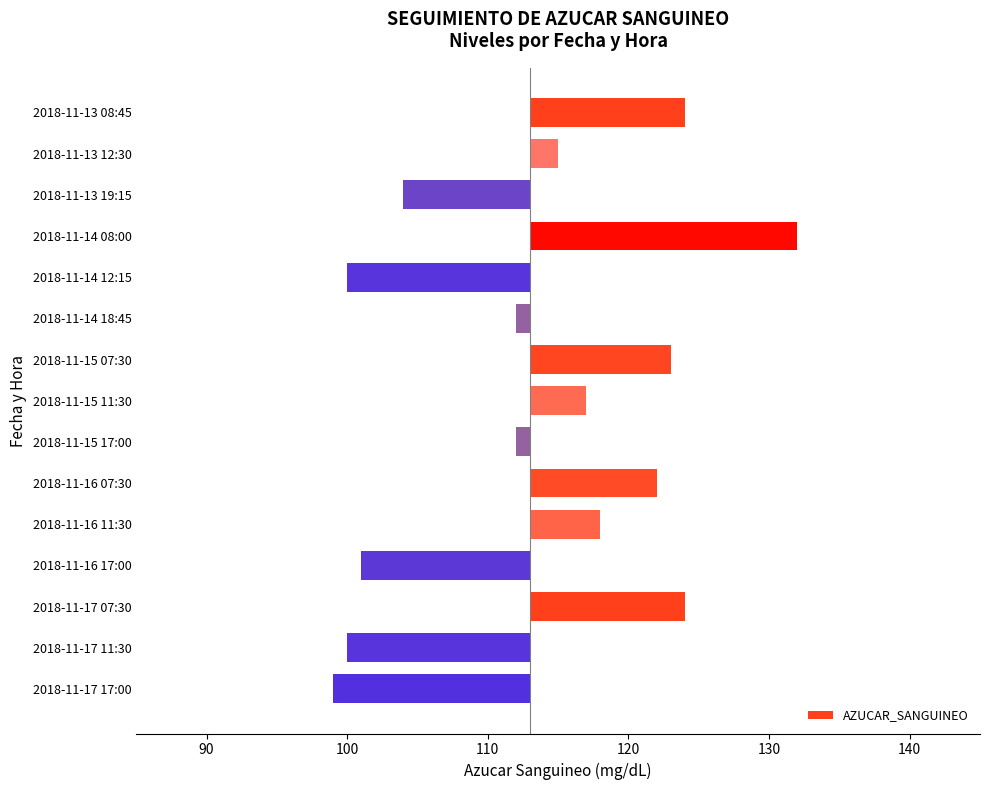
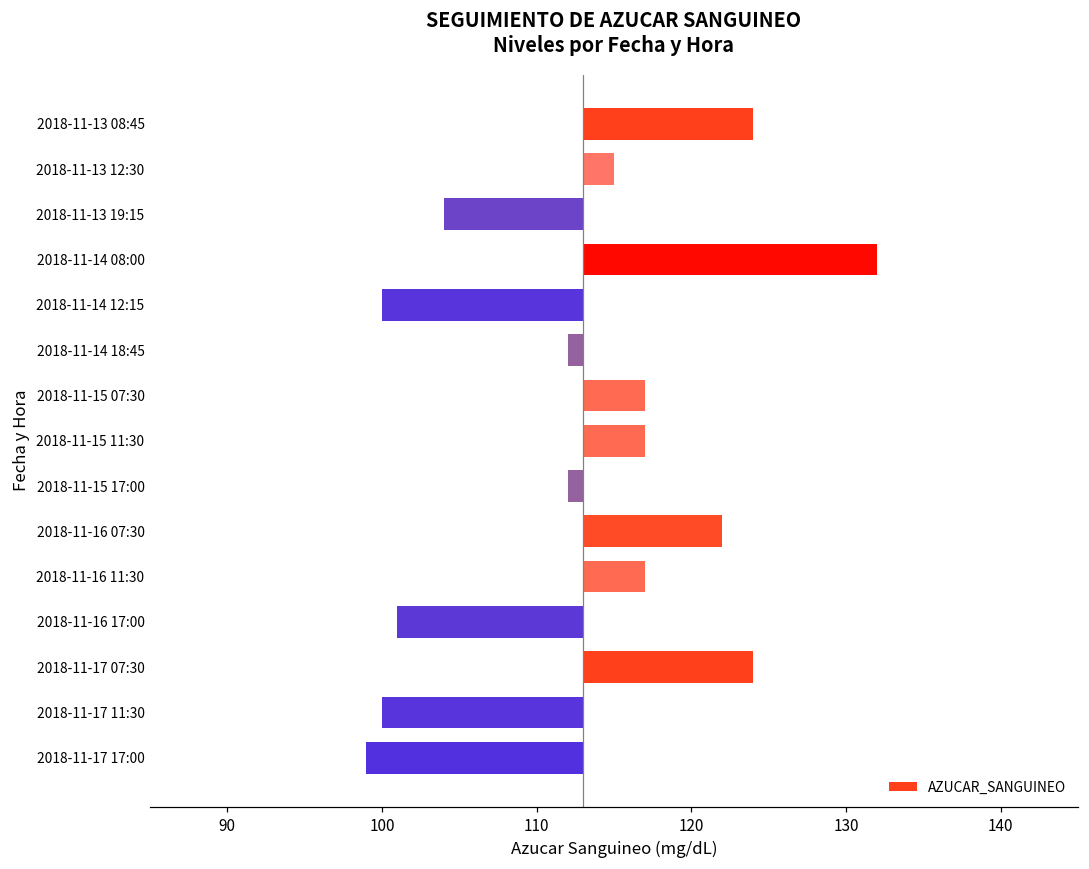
  {
    "2018-11-13 08:45": 124,
    "2018-11-13 12:30": 115,
    "2018-11-13 19:15": 104,
    "2018-11-14 08:00": 132,
    "2018-11-14 12:15": 100,
    "2018-11-14 18:45": 112,
-   "2018-11-15 07:30": 123,
+   "2018-11-15 07:30": 117,
    "2018-11-15 11:30": 117,
    "2018-11-15 17:00": 112,
    "2018-11-16 07:30": 122,
-   "2018-11-16 11:30": 118,
+   "2018-11-16 11:30": 117,
    "2018-11-16 17:00": 101,
    "2018-11-17 07:30": 124,
    "2018-11-17 11:30": 100,
    "2018-11-17 17:00": 99
  }
